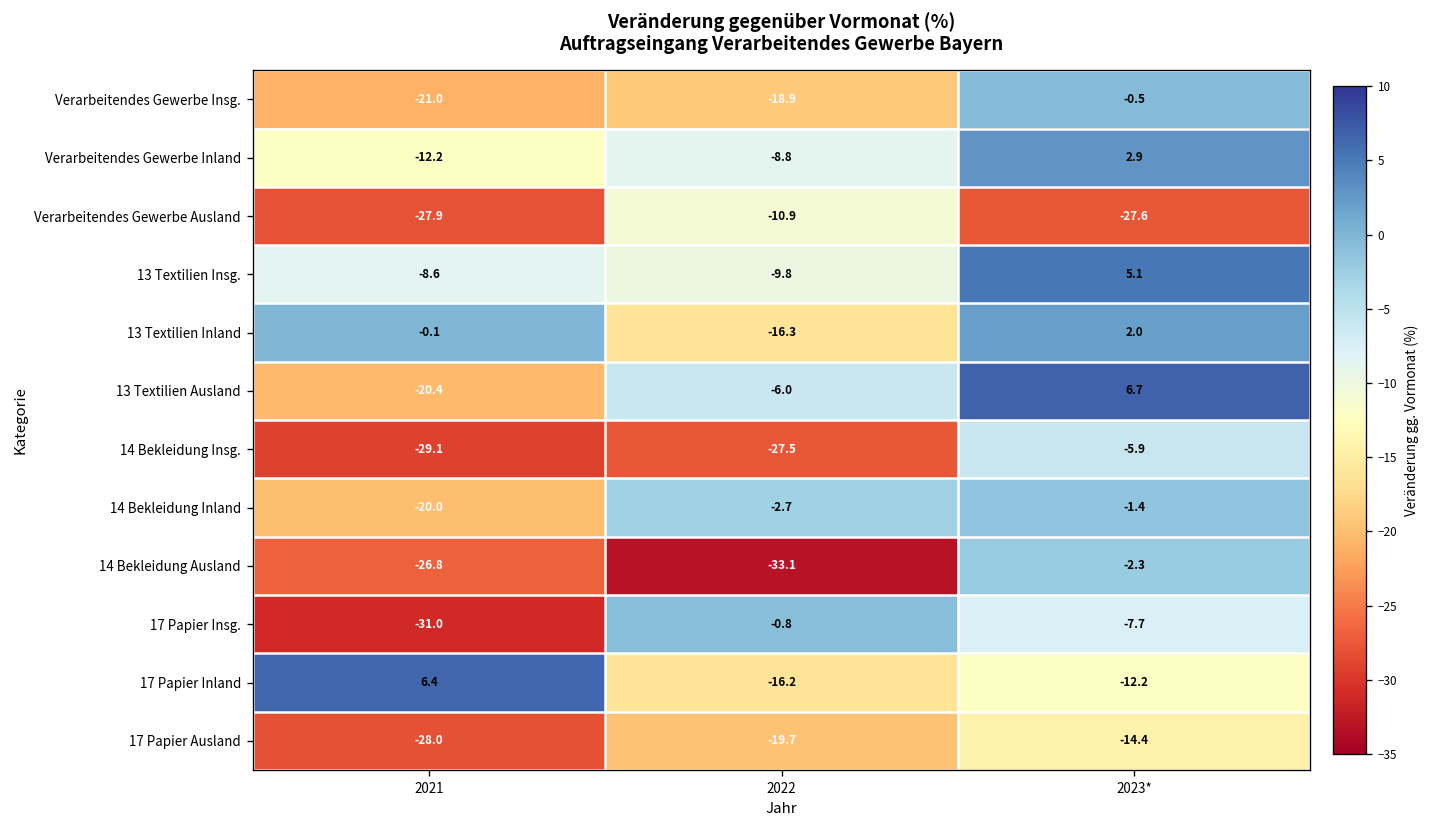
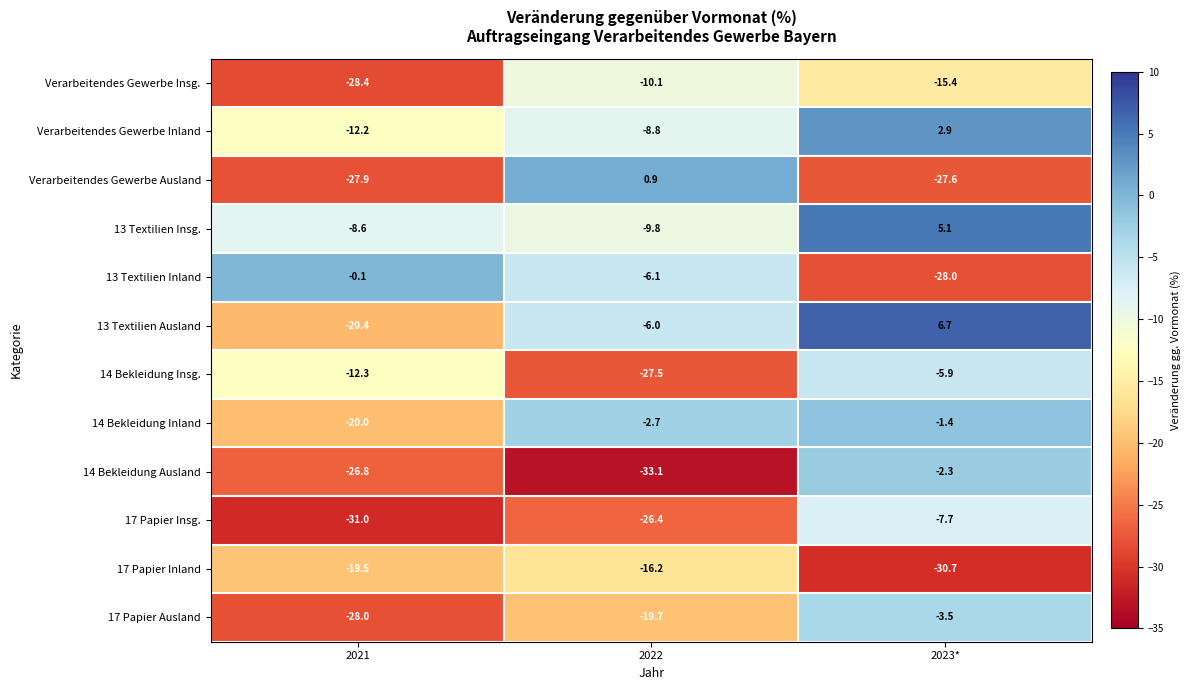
  {
    "Verarbeitendes Gewerbe Insg.": {
-     "2021": -21.0,
-     "2022": -18.9,
-     "2023*": -0.5
+     "2021": -28.4,
+     "2022": -10.1,
+     "2023*": -15.4
    },
    "Verarbeitendes Gewerbe Inland": {
      "2021": -12.2,
      "2022": -8.8,
      "2023*": 2.9
    },
    "Verarbeitendes Gewerbe Ausland": {
      "2021": -27.9,
-     "2022": -10.9,
+     "2022": 0.9,
      "2023*": -27.6
    },
    "13 Textilien Insg.": {
      "2021": -8.6,
      "2022": -9.8,
      "2023*": 5.1
    },
    "13 Textilien Inland": {
      "2021": -0.1,
-     "2022": -16.3,
-     "2023*": 2.0
+     "2022": -6.1,
+     "2023*": -28.0
    },
    "13 Textilien Ausland": {
      "2021": -20.4,
      "2022": -6.0,
      "2023*": 6.7
    },
    "14 Bekleidung Insg.": {
-     "2021": -29.1,
+     "2021": -12.3,
      "2022": -27.5,
      "2023*": -5.9
    },
    "14 Bekleidung Inland": {
      "2021": -20.0,
      "2022": -2.7,
      "2023*": -1.4
    },
    "14 Bekleidung Ausland": {
      "2021": -26.8,
      "2022": -33.1,
      "2023*": -2.3
    },
    "17 Papier Insg.": {
      "2021": -31.0,
-     "2022": -0.8,
+     "2022": -26.4,
      "2023*": -7.7
    },
    "17 Papier Inland": {
-     "2021": 6.4,
+     "2021": -19.5,
      "2022": -16.2,
-     "2023*": -12.2
+     "2023*": -30.7
    },
    "17 Papier Ausland": {
      "2021": -28.0,
      "2022": -19.7,
-     "2023*": -14.4
+     "2023*": -3.5
    }
  }
